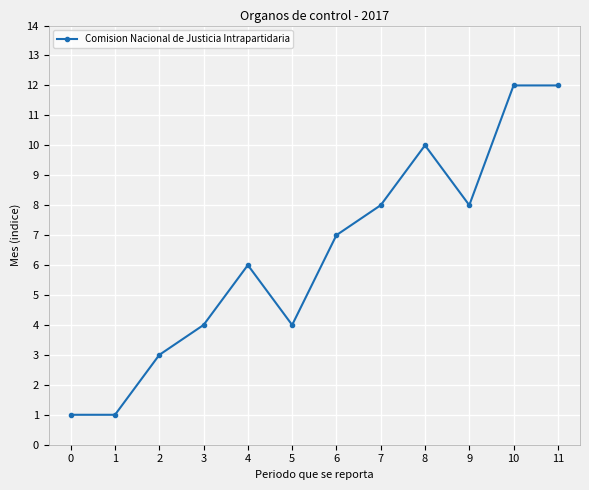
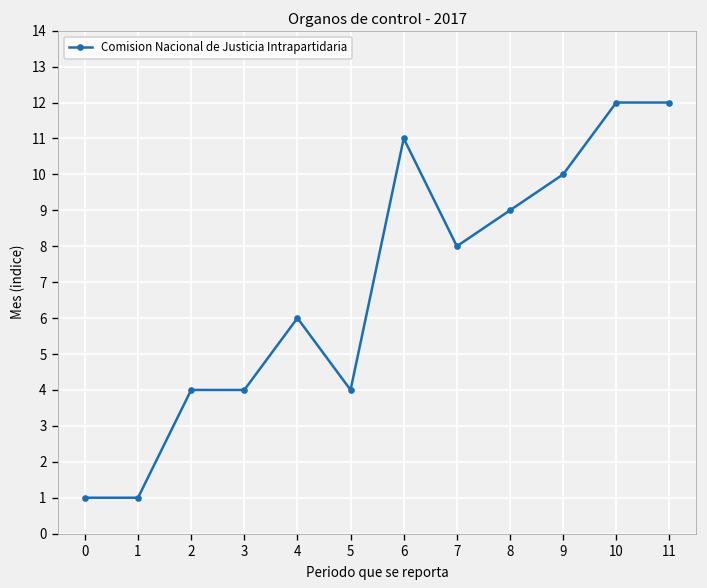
  {
    "0": 1,
    "1": 1,
-   "2": 3,
+   "2": 4,
    "3": 4,
    "4": 6,
    "5": 4,
-   "6": 7,
+   "6": 11,
    "7": 8,
-   "8": 10,
-   "9": 8,
+   "8": 9,
+   "9": 10,
    "10": 12,
    "11": 12
  }
